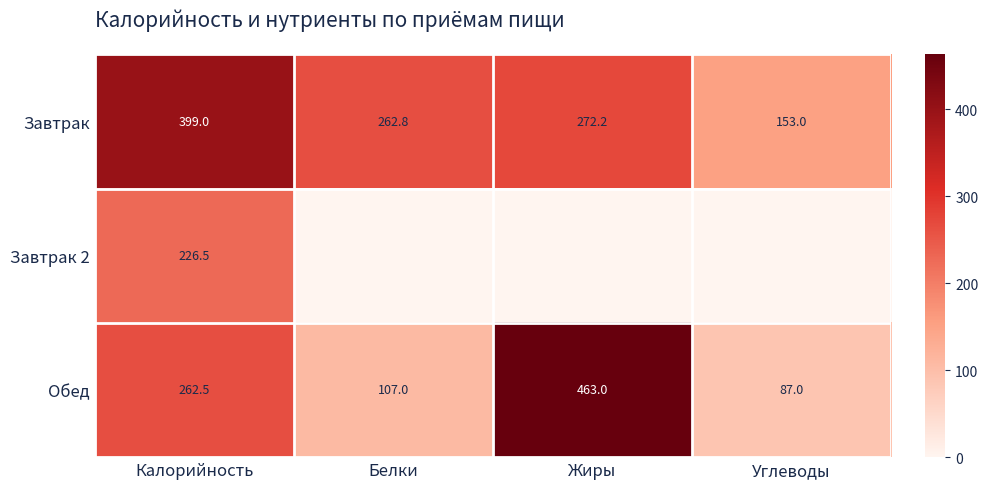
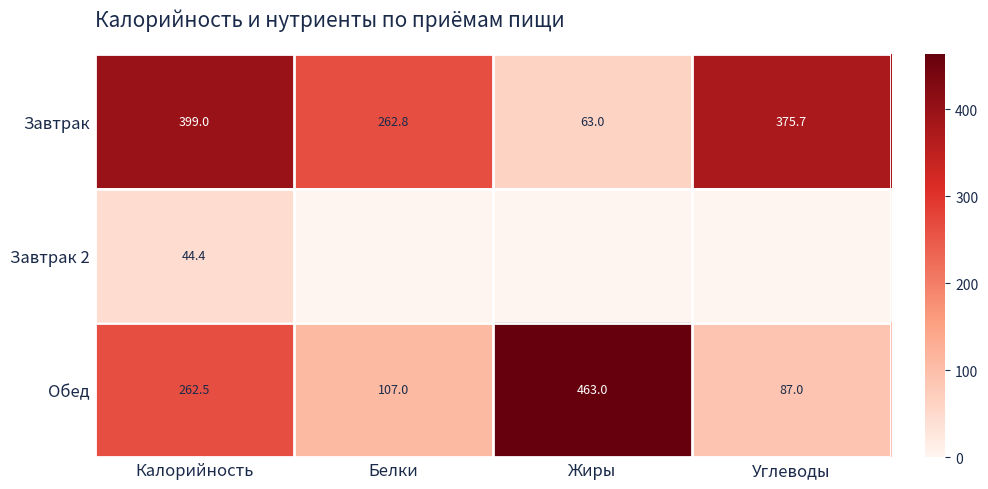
  {
    "Завтрак": {
      "Калорийность": 399.0,
      "Белки": 262.8,
-     "Жиры": 272.2,
-     "Углеводы": 153.0
+     "Жиры": 63.0,
+     "Углеводы": 375.7
    },
    "Завтрак 2": {
-     "Калорийность": 226.5
+     "Калорийность": 44.4
    },
    "Обед": {
      "Калорийность": 262.5,
      "Белки": 107.0,
      "Жиры": 463.0,
      "Углеводы": 87.0
    }
  }
